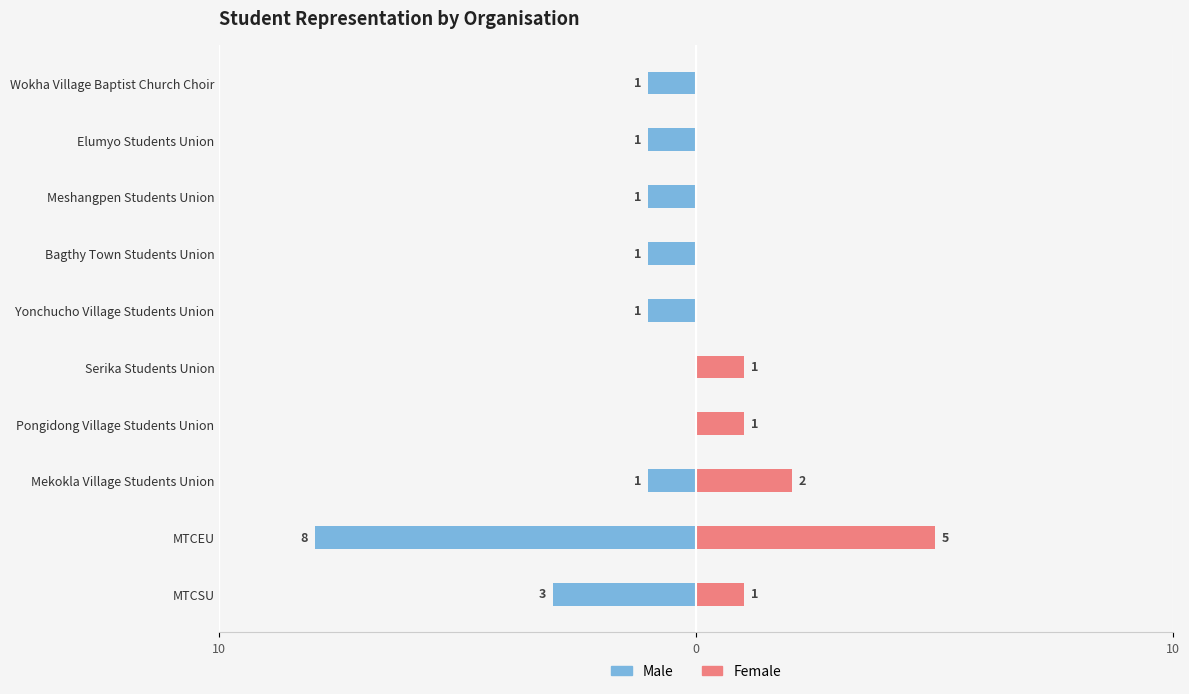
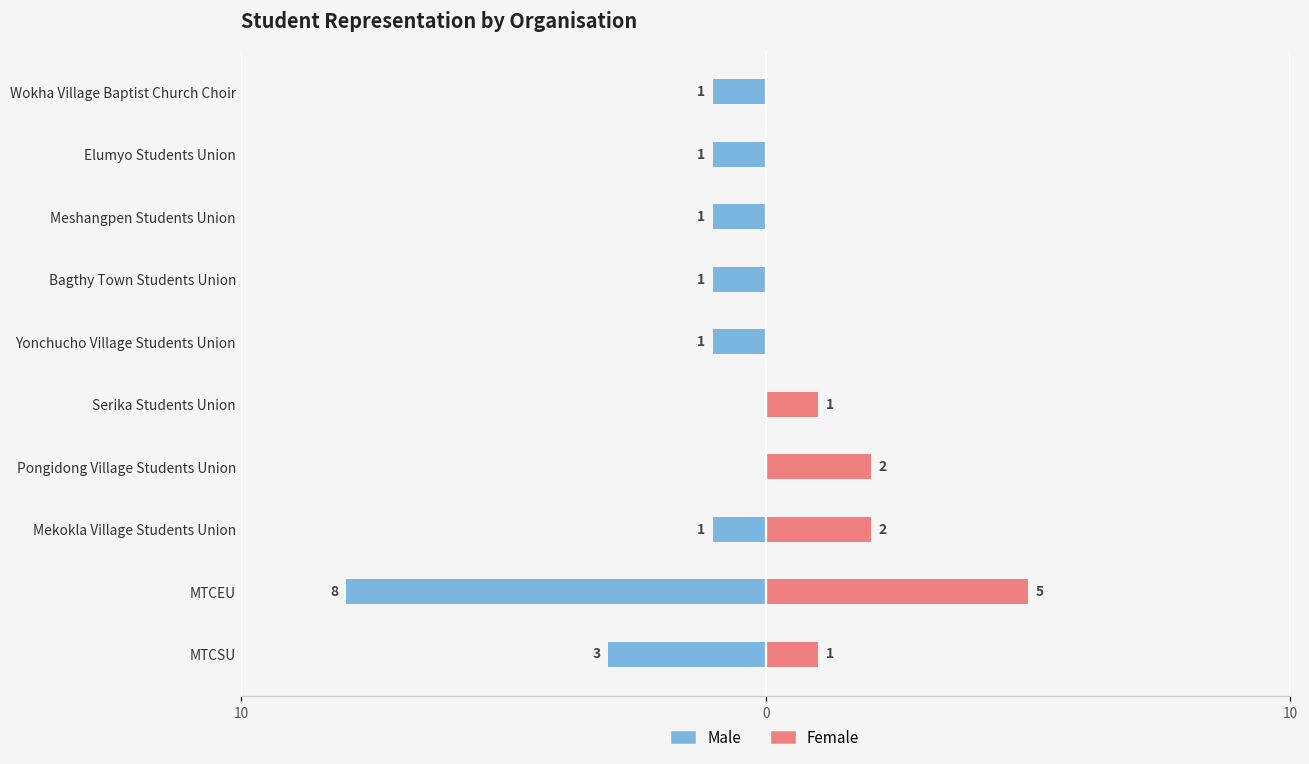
  {
    "Female": {
      "Serika Students Union": 1,
-     "Pongidong Village Students Union": 1,
+     "Pongidong Village Students Union": 2,
      "Mekokla Village Students Union": 2,
      "MTCEU": 5,
      "MTCSU": 1
    }
  }
